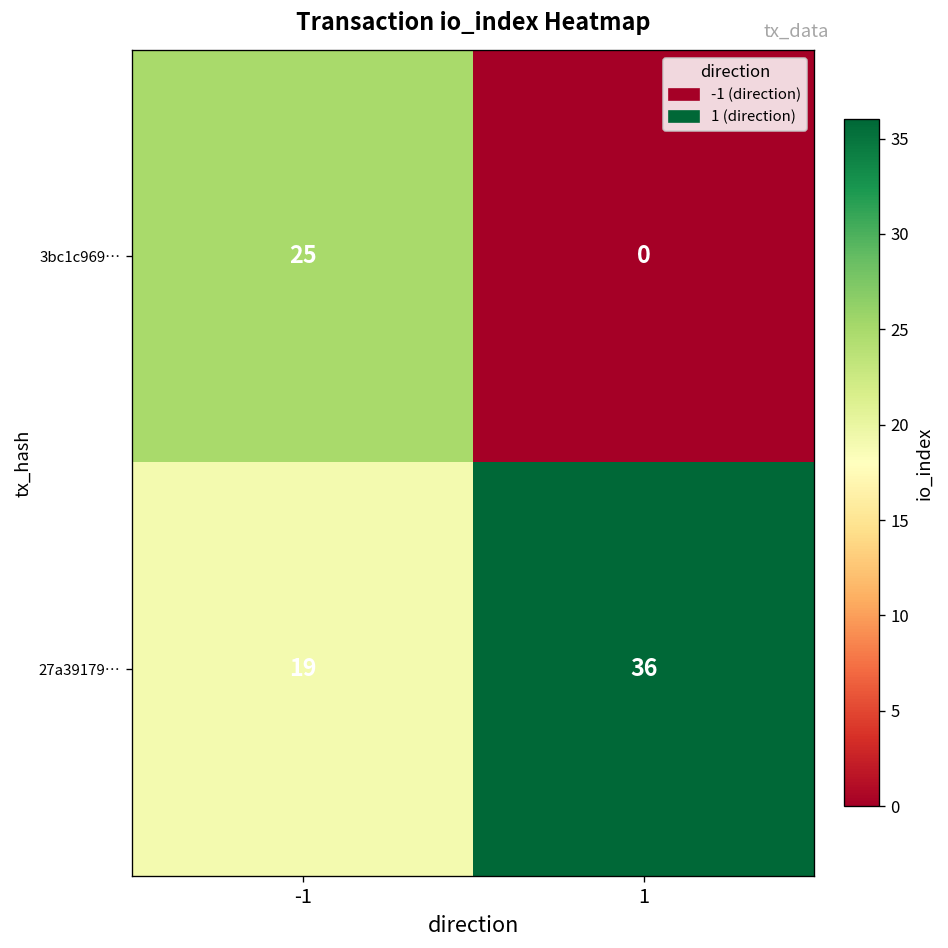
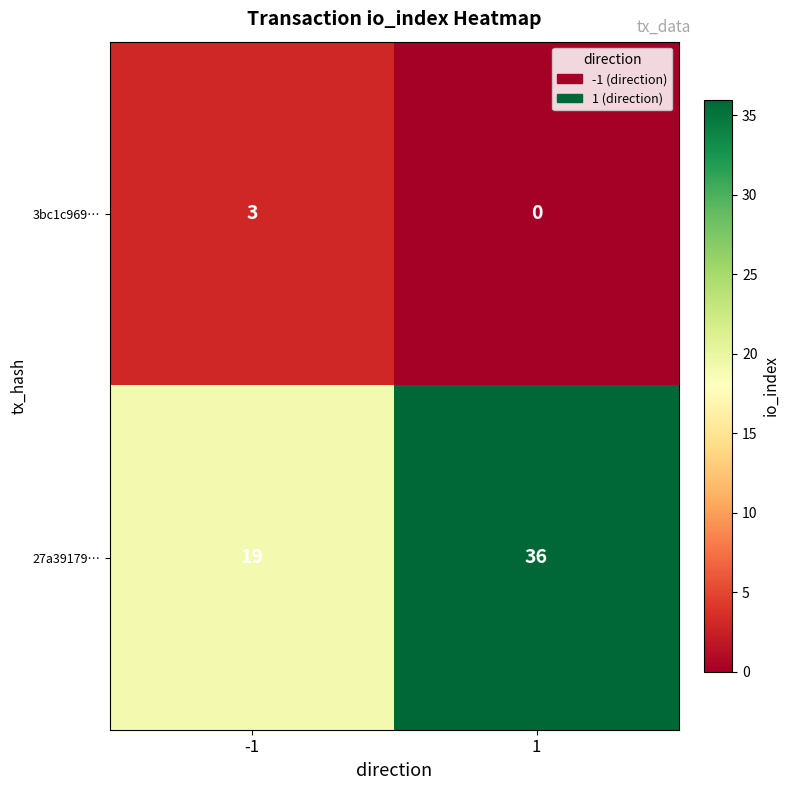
  {
    "3bc1c969…": {
-     "-1": 25,
+     "-1": 3,
      "1": 0
    },
    "27a39179…": {
      "-1": 19,
      "1": 36
    }
  }
